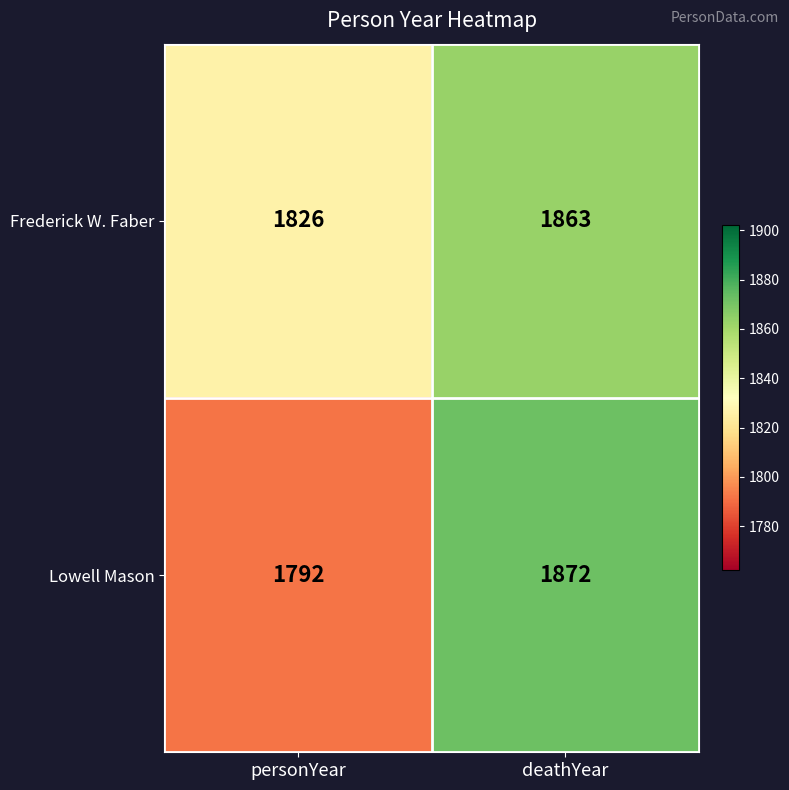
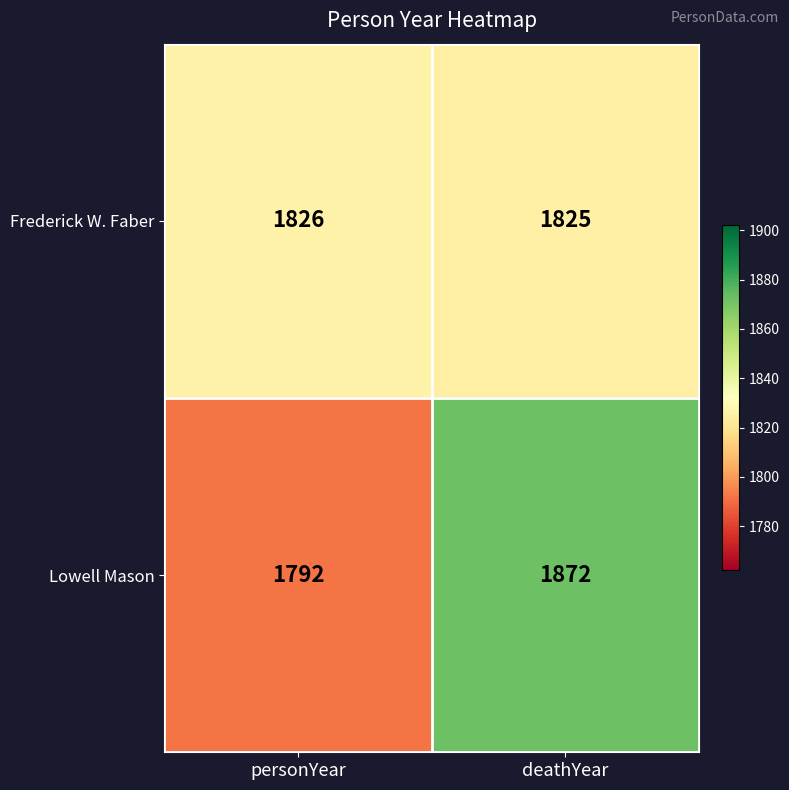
  {
    "Frederick W. Faber": {
      "personYear": 1826,
-     "deathYear": 1863
+     "deathYear": 1825
    },
    "Lowell Mason": {
      "personYear": 1792,
      "deathYear": 1872
    }
  }
